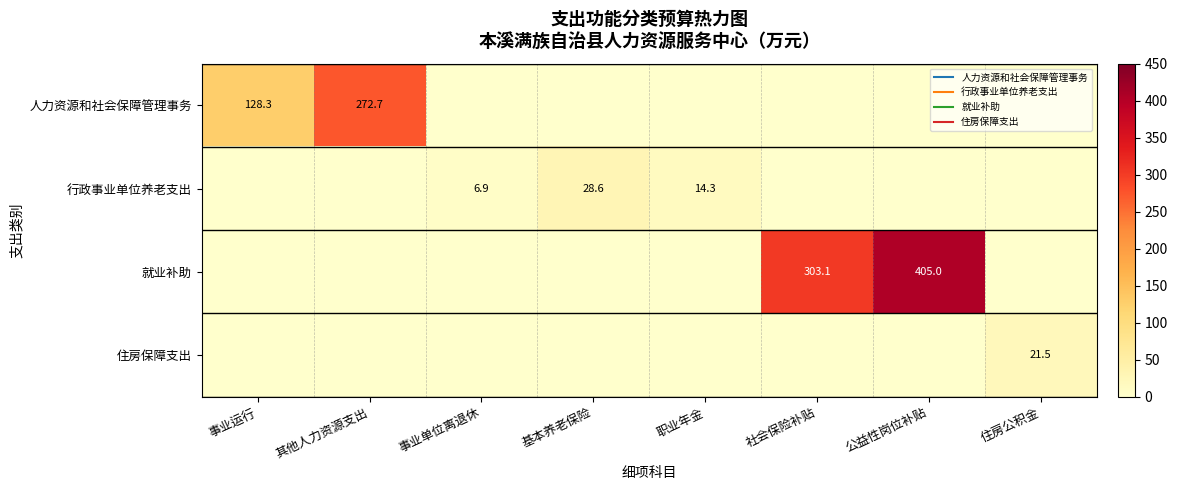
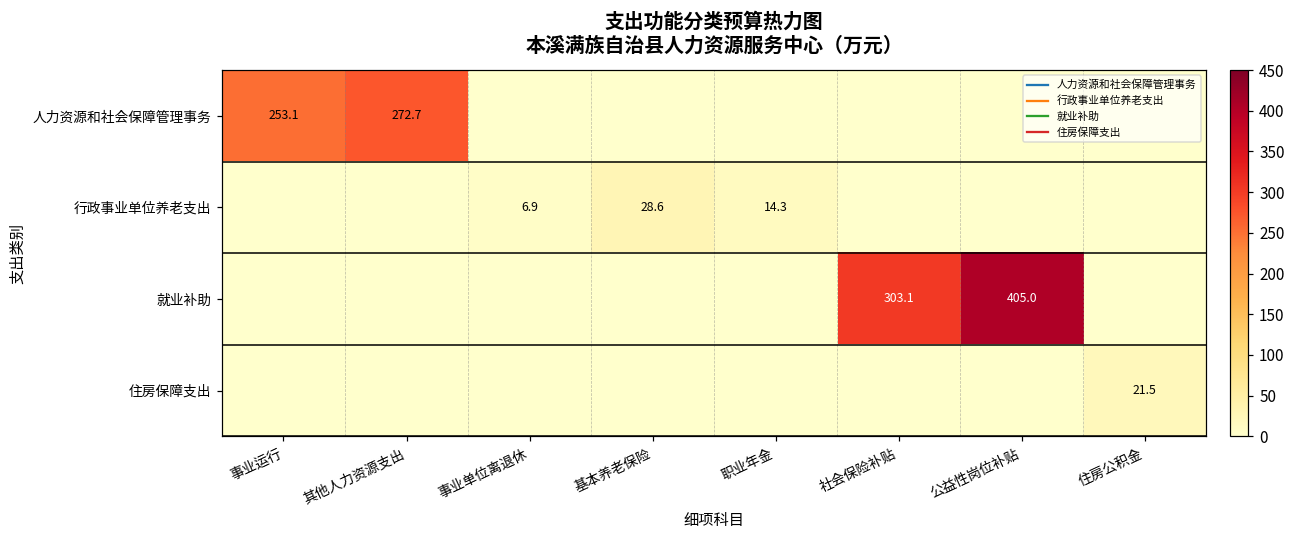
  {
    "人力资源和社会保障管理事务": {
-     "事业运行": 128.3,
+     "事业运行": 253.1,
      "其他人力资源支出": 272.7
    },
    "行政事业单位养老支出": {
      "事业单位离退休": 6.9,
      "基本养老保险": 28.6,
      "职业年金": 14.3
    },
    "就业补助": {
      "社会保险补贴": 303.1,
      "公益性岗位补贴": 405.0
    },
    "住房保障支出": {
      "住房公积金": 21.5
    }
  }
